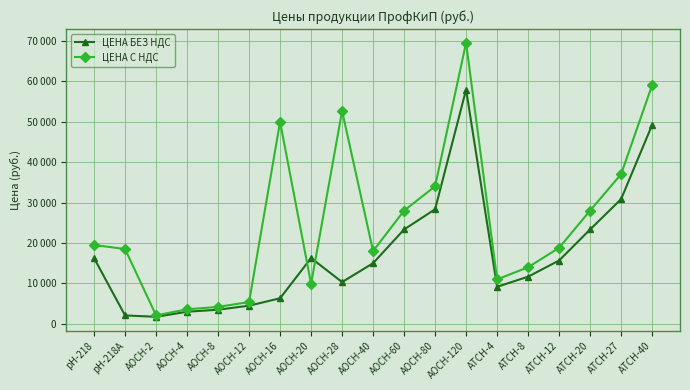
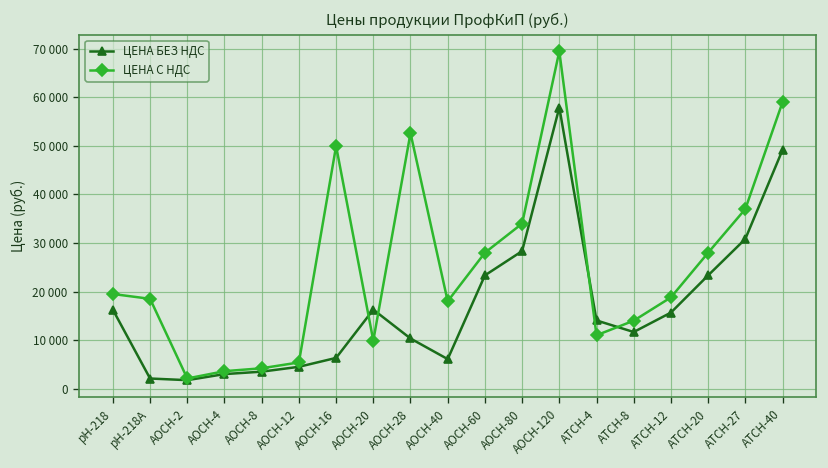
  {
    "ЦЕНА БЕЗ НДС": {
      "pH-218": 16000,
      "pH-218А": 2000,
      "АОСН-8": 4000,
      "АОСН-12": 5000,
      "АОСН-16": 6000,
      "АОСН-20": 16000,
      "АОСН-28": 10000,
-     "АОСН-40": 15000,
+     "АОСН-40": 6000,
      "АОСН-60": 23000,
      "АОСН-80": 28000,
      "АОСН-120": 58000,
-     "АТСН-4": 9000,
+     "АТСН-4": 14000,
      "АТСН-8": 12000,
      "АТСН-12": 16000,
      "АТСН-20": 23000,
      "АТСН-27": 31000,
      "АТСН-40": 49000
    },
    "ЦЕНА С НДС": {
      "pH-218": 20000,
      "pH-218А": 19000,
      "АОСН-8": 4000,
      "АОСН-12": 5000,
      "АОСН-16": 50000,
      "АОСН-20": 10000,
      "АОСН-28": 53000,
      "АОСН-40": 18000,
      "АОСН-60": 28000,
      "АОСН-80": 34000,
      "АОСН-120": 70000,
      "АТСН-4": 11000,
      "АТСН-8": 14000,
      "АТСН-12": 19000,
      "АТСН-20": 28000,
      "АТСН-27": 37000,
      "АТСН-40": 59000
    }
  }
